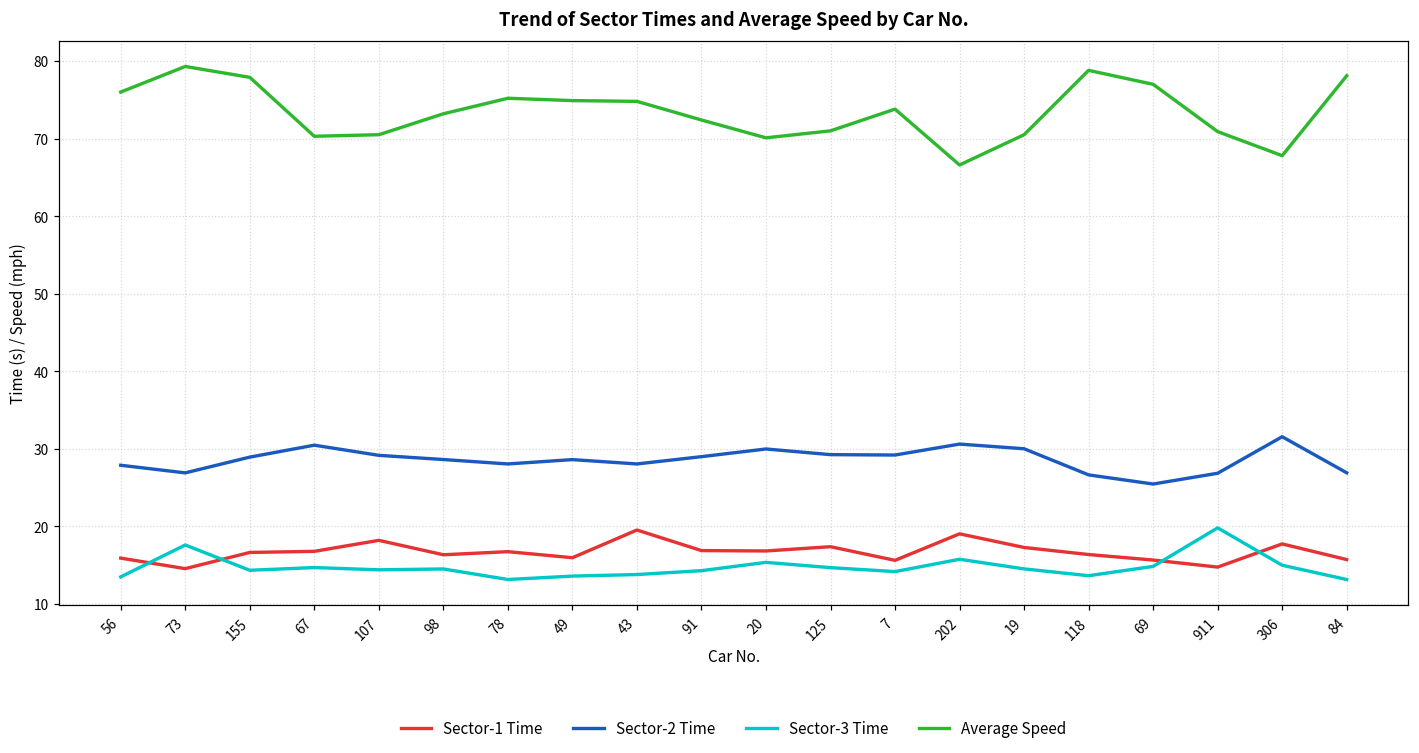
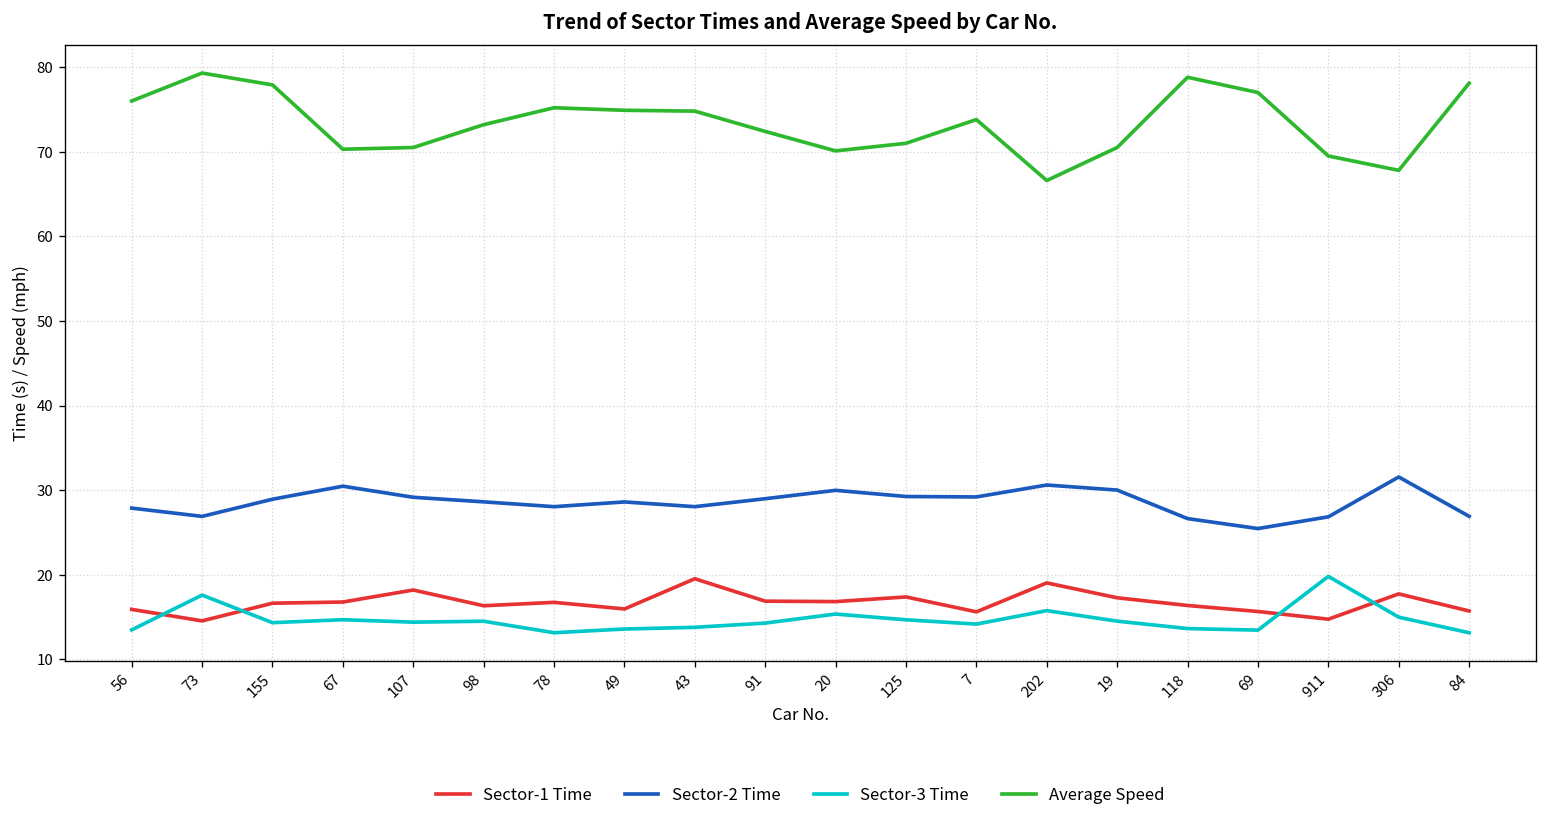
  {
    "Sector-1 Time": {
      "56": 16,
      "73": 15,
      "155": 17,
      "67": 17,
      "107": 18,
      "98": 16,
      "78": 17,
      "49": 16,
      "43": 20,
      "91": 17,
      "20": 17,
      "125": 17,
      "7": 16,
      "202": 19,
      "19": 17,
      "118": 16,
      "69": 16,
      "911": 15,
      "306": 18,
      "84": 16
    },
    "Sector-2 Time": {
      "56": 28,
      "73": 27,
      "155": 29,
      "67": 30,
      "107": 29,
      "98": 29,
      "78": 28,
      "49": 29,
      "43": 28,
      "91": 29,
      "20": 30,
      "125": 29,
      "7": 29,
      "202": 31,
      "19": 30,
      "118": 27,
      "69": 25,
      "911": 27,
      "306": 32,
      "84": 27
    },
    "Sector-3 Time": {
      "56": 13,
      "73": 18,
      "155": 14,
      "67": 15,
      "107": 14,
      "98": 15,
      "78": 13,
      "49": 14,
      "43": 14,
      "91": 14,
      "20": 15,
      "125": 15,
      "7": 14,
      "202": 16,
      "19": 15,
      "118": 14,
-     "69": 15,
+     "69": 13,
      "911": 20,
      "306": 15,
      "84": 13
    },
    "Average Speed": {
      "56": 76,
      "73": 79,
      "155": 78,
      "67": 70,
      "107": 71,
      "98": 73,
      "78": 75,
      "49": 75,
      "43": 75,
      "91": 72,
      "20": 70,
      "125": 71,
      "7": 74,
      "202": 67,
      "19": 71,
      "118": 79,
      "69": 77,
-     "911": 71,
+     "911": 70,
      "306": 68,
      "84": 78
    }
  }
